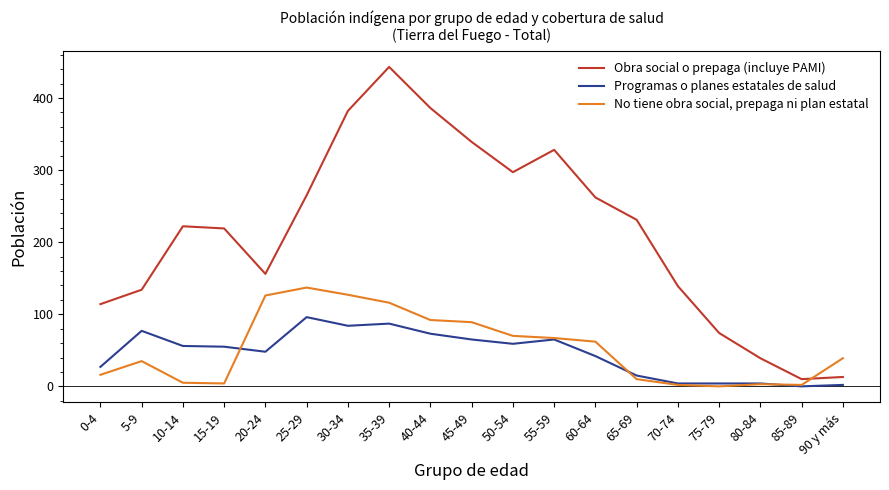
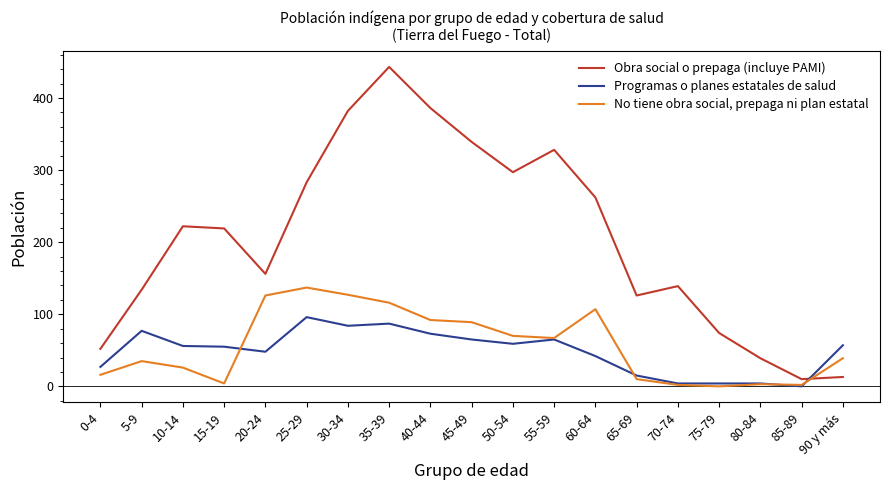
  {
    "Obra social o prepaga (incluye PAMI)": {
-     "0-4": 110,
+     "0-4": 50,
      "5-9": 130,
      "10-14": 220,
      "15-19": 220,
      "20-24": 160,
-     "25-29": 270,
+     "25-29": 280,
      "30-34": 380,
      "35-39": 440,
      "40-44": 390,
      "45-49": 340,
      "50-54": 300,
      "55-59": 330,
      "60-64": 260,
-     "65-69": 230,
+     "65-69": 130,
      "70-74": 140,
      "75-79": 70,
      "80-84": 40,
      "85-89": 10,
      "90 y más": 10
    },
    "Programas o planes estatales de salud": {
      "0-4": 30,
      "5-9": 80,
      "10-14": 60,
      "15-19": 60,
      "20-24": 50,
      "25-29": 100,
      "30-34": 80,
      "35-39": 90,
      "40-44": 70,
      "45-49": 70,
      "50-54": 60,
      "60-64": 40,
      "65-69": 20,
      "75-79": 0,
-     "90 y más": 0
+     "90 y más": 60
    },
    "No tiene obra social, prepaga ni plan estatal": {
      "0-4": 20,
      "5-9": 40,
-     "10-14": 10,
+     "10-14": 30,
      "15-19": 0,
      "20-24": 130,
      "25-29": 140,
      "30-34": 130,
      "35-39": 120,
      "40-44": 90,
      "45-49": 90,
      "50-54": 70,
-     "60-64": 60,
+     "60-64": 110,
      "65-69": 10,
      "75-79": 0,
      "90 y más": 40
    }
  }
